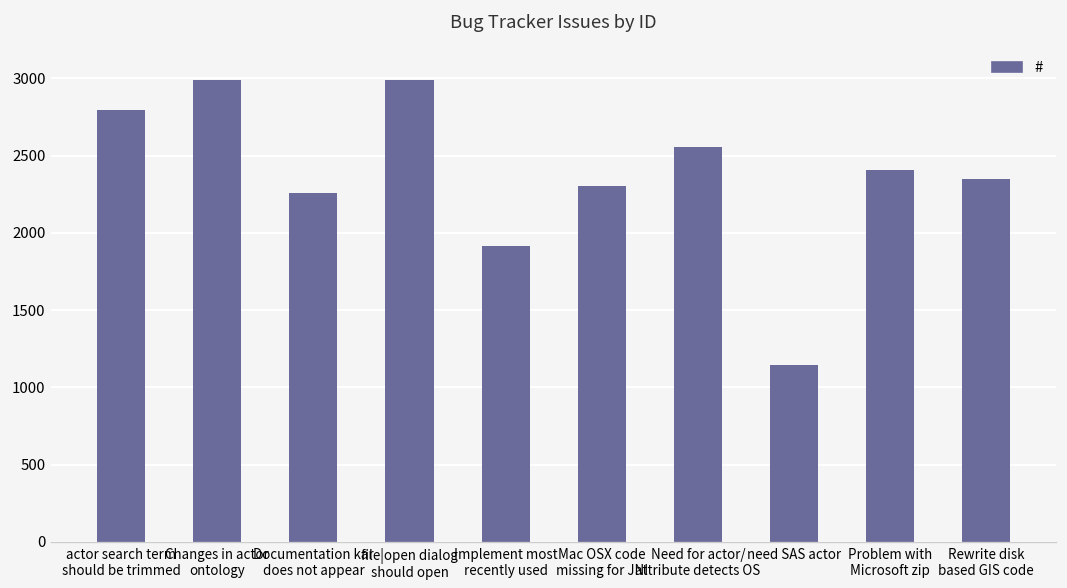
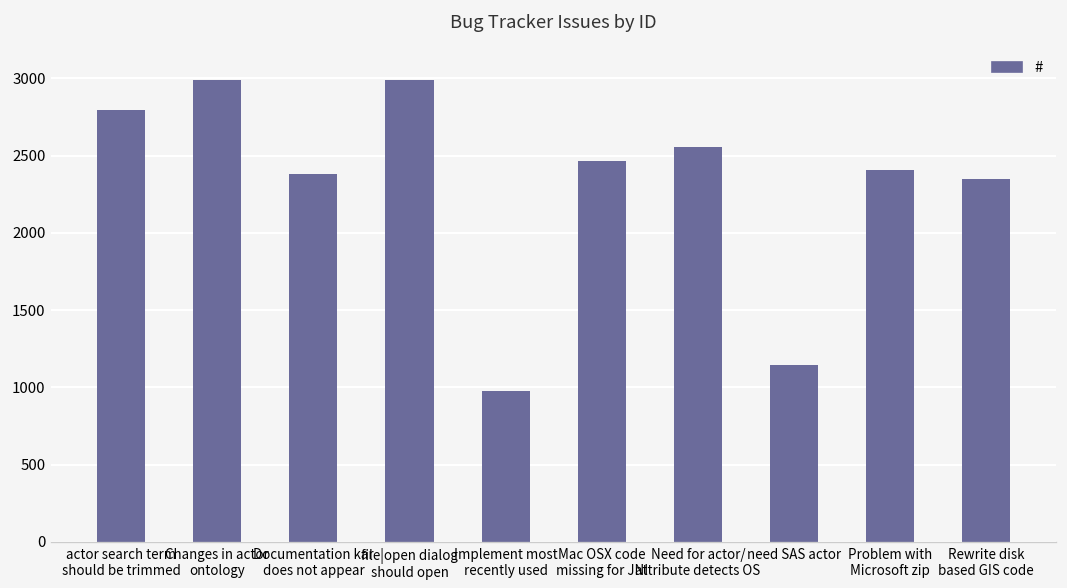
  {
    "actor search term should be trimmed": 2800,
-   "Documentation kar does not appear": 2260,
+   "Documentation kar does not appear": 2380,
    "file|open dialog should open": 2990,
-   "Implement most recently used": 1910,
-   "Mac OSX code missing for JNI": 2310,
+   "Implement most recently used": 980,
+   "Mac OSX code missing for JNI": 2470,
    "Need for actor/ attribute detects OS": 2560,
    "need SAS actor": 1140,
    "Problem with Microsoft zip": 2410,
    "Rewrite disk based GIS code": 2350
  }
